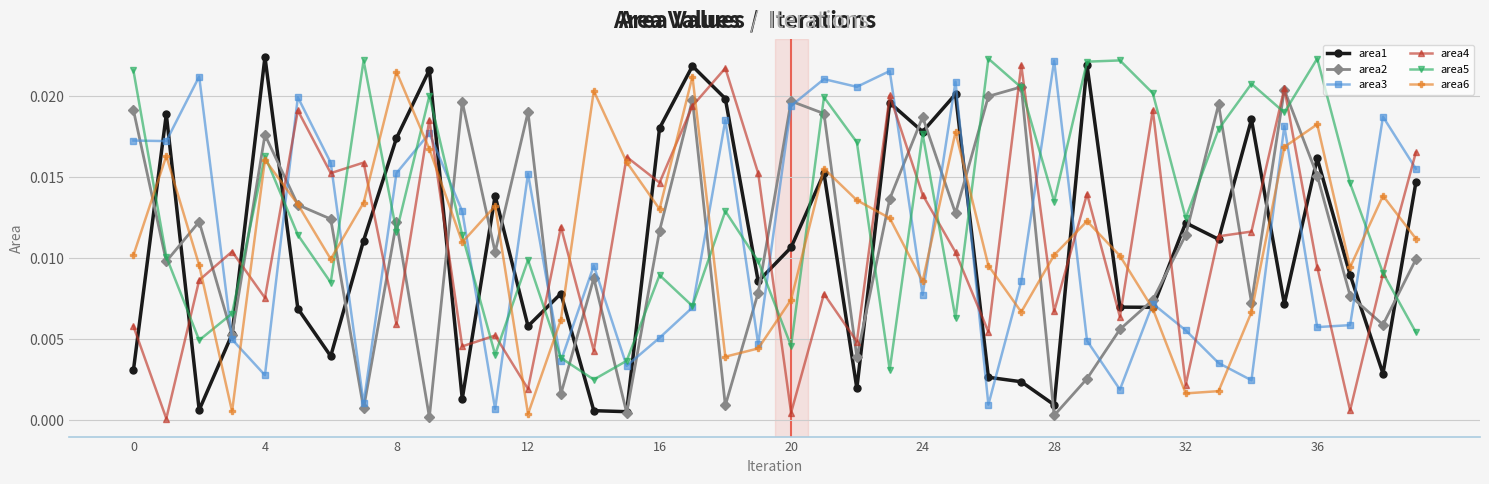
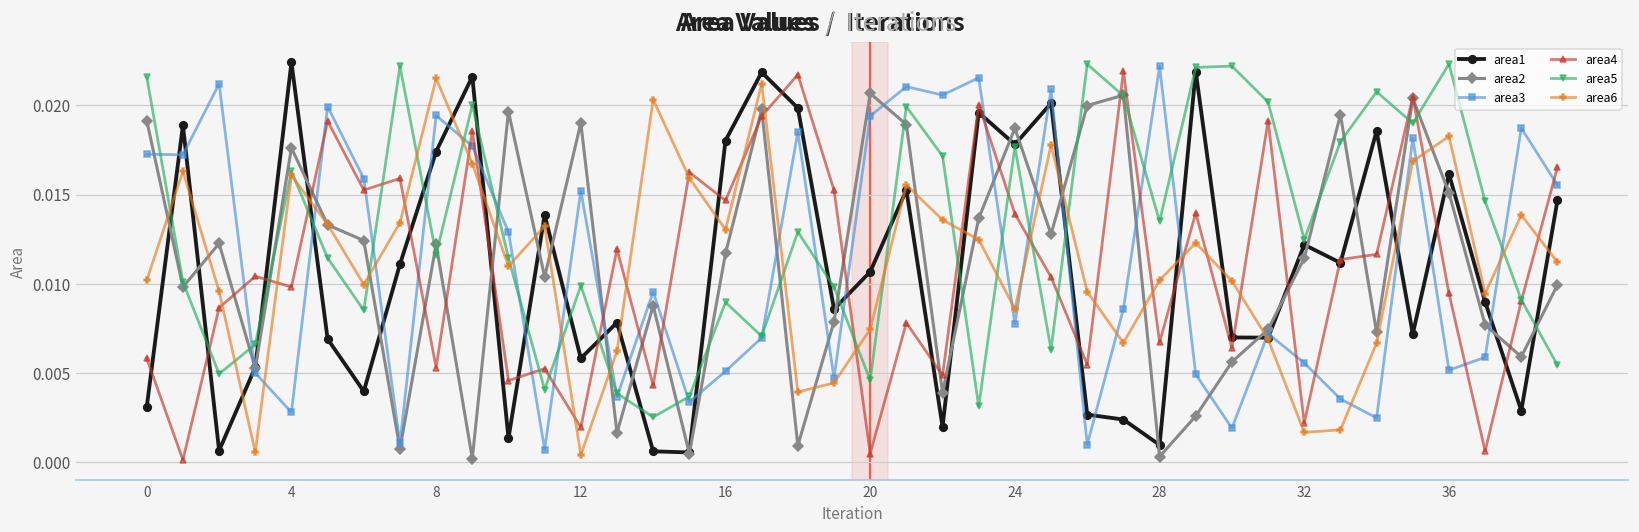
  {
    "area1": {
      "0": 0.0031,
      "4": 0.0224,
      "8": 0.0174,
      "12": 0.0058,
      "16": 0.0180,
      "20": 0.0107,
      "28": 0.0010,
      "32": 0.0122,
      "36": 0.0162
    },
    "area2": {
      "0": 0.0191,
      "4": 0.0176,
      "8": 0.0122,
      "12": 0.0190,
      "16": 0.0117,
-     "20": 0.0197,
+     "20": 0.0207,
      "24": 0.0187,
      "28": 0.0003,
      "32": 0.0114,
      "36": 0.0151
    },
    "area3": {
      "0": 0.0173,
      "4": 0.0028,
-     "8": 0.0153,
+     "8": 0.0194,
      "12": 0.0152,
      "16": 0.0051,
      "20": 0.0194,
      "24": 0.0077,
      "28": 0.0222,
      "32": 0.0055,
-     "36": 0.0057
+     "36": 0.0051
    },
    "area4": {
      "0": 0.0058,
-     "4": 0.0076,
-     "8": 0.0059,
+     "4": 0.0098,
+     "8": 0.0053,
      "12": 0.0019,
      "16": 0.0147,
      "20": 0.0005,
      "24": 0.0139,
      "28": 0.0067,
      "32": 0.0022,
      "36": 0.0095
    },
    "area5": {
      "0": 0.0216,
      "4": 0.0163,
      "8": 0.0116,
      "12": 0.0099,
      "16": 0.0090,
      "20": 0.0046,
      "28": 0.0135,
      "32": 0.0125,
      "36": 0.0223
    },
    "area6": {
      "0": 0.0102,
      "4": 0.0161,
      "8": 0.0215,
      "12": 0.0004,
      "16": 0.0130,
      "20": 0.0074,
      "24": 0.0086,
      "28": 0.0102,
      "32": 0.0017,
      "36": 0.0183
    }
  }
